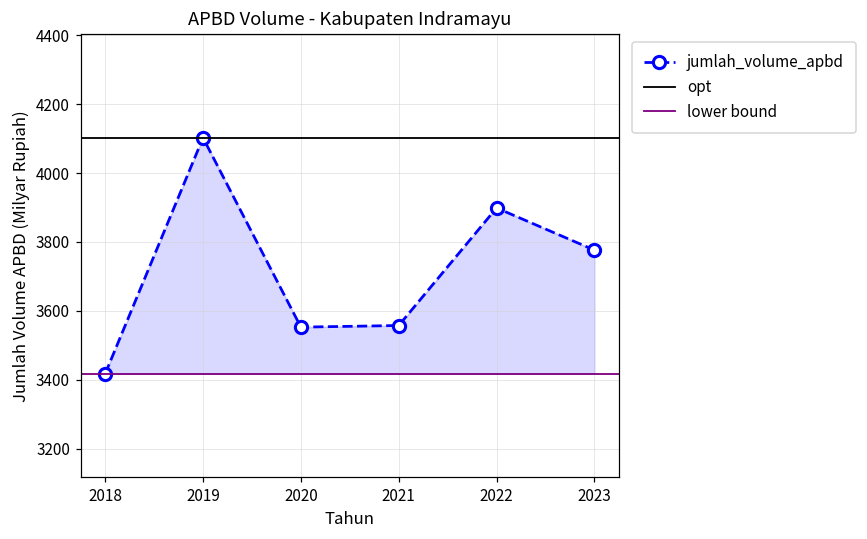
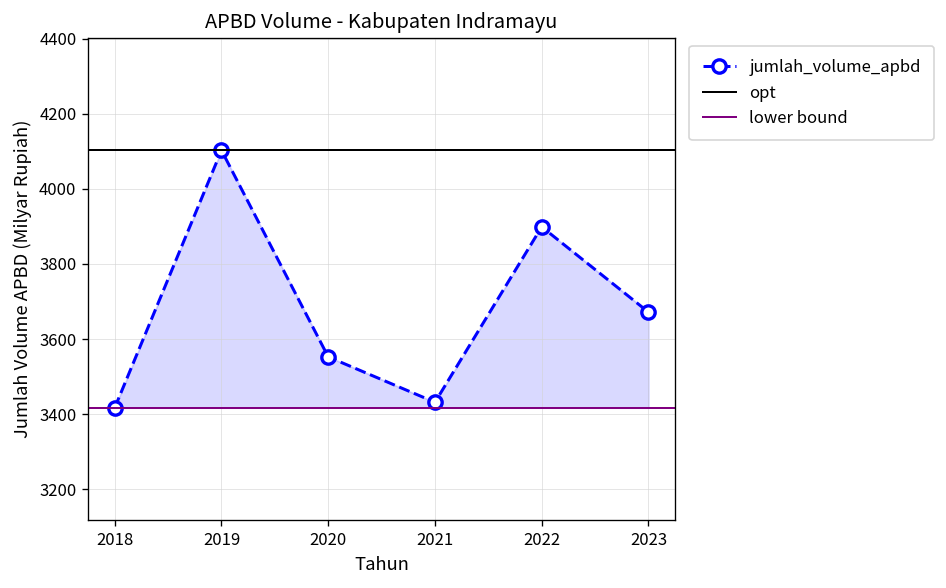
  {
    "2018": 3420,
    "2019": 4100,
    "2020": 3550,
-   "2021": 3560,
+   "2021": 3430,
    "2022": 3900,
-   "2023": 3780
+   "2023": 3670
  }
